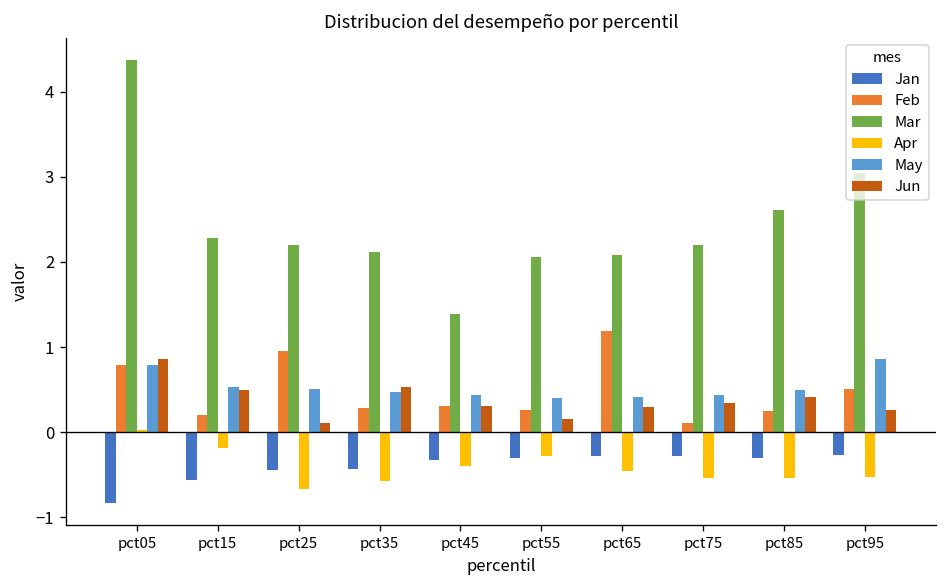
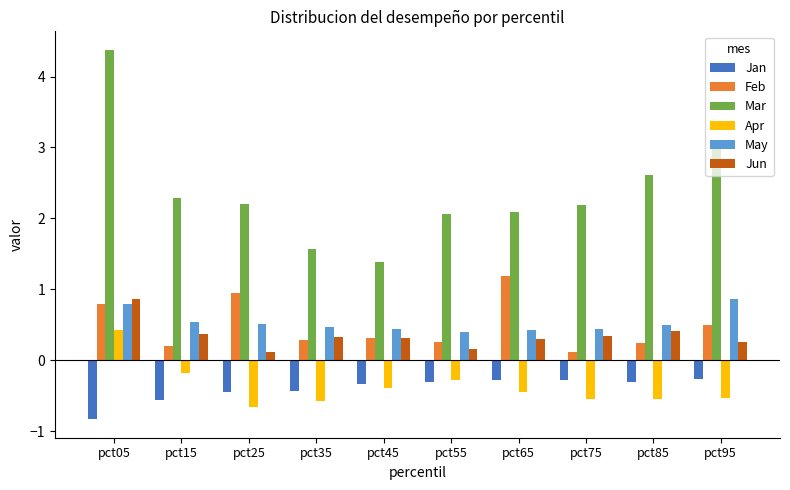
  {
    "Feb": {
      "pct05": 0.8,
      "pct15": 0.2,
      "pct25": 0.9,
      "pct35": 0.3,
      "pct45": 0.3,
      "pct55": 0.3,
      "pct65": 1.2,
      "pct75": 0.1,
      "pct85": 0.2,
      "pct95": 0.5
    },
    "Mar": {
      "pct05": 4.4,
      "pct15": 2.3,
      "pct25": 2.2,
-     "pct35": 2.1,
+     "pct35": 1.6,
      "pct45": 1.4,
      "pct55": 2.1,
      "pct65": 2.1,
      "pct75": 2.2,
      "pct85": 2.6
    },
    "Apr": {
-     "pct05": 0.0,
+     "pct05": 0.4,
      "pct15": -0.2,
      "pct25": -0.7,
      "pct35": -0.6,
      "pct45": -0.4,
      "pct55": -0.3,
      "pct65": -0.5,
      "pct75": -0.5,
      "pct85": -0.5,
      "pct95": -0.5
    },
    "Jun": {
      "pct05": 0.9,
-     "pct15": 0.5,
+     "pct15": 0.4,
      "pct25": 0.1,
-     "pct35": 0.5,
+     "pct35": 0.3,
      "pct45": 0.3,
      "pct55": 0.2,
      "pct65": 0.3,
      "pct75": 0.3,
      "pct85": 0.4,
      "pct95": 0.3
    }
  }
